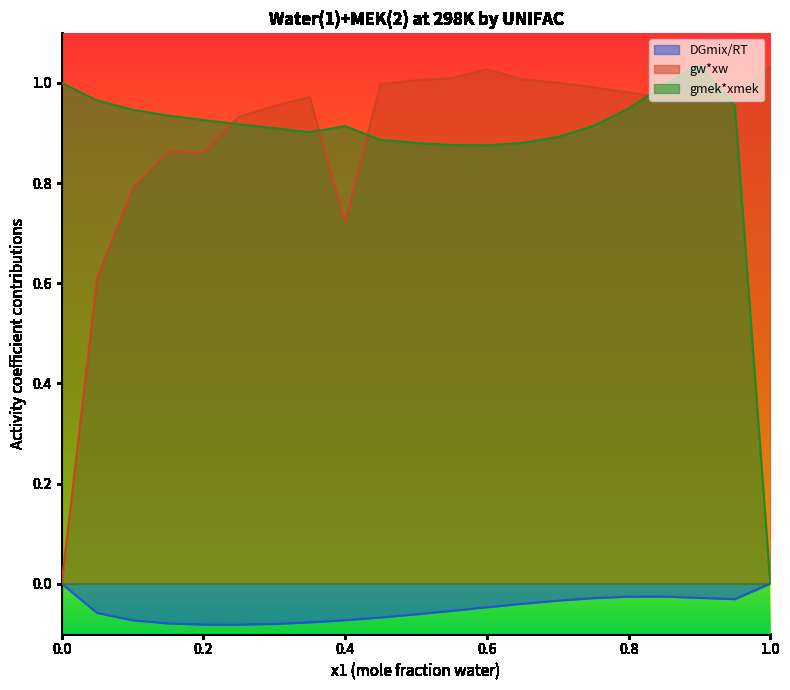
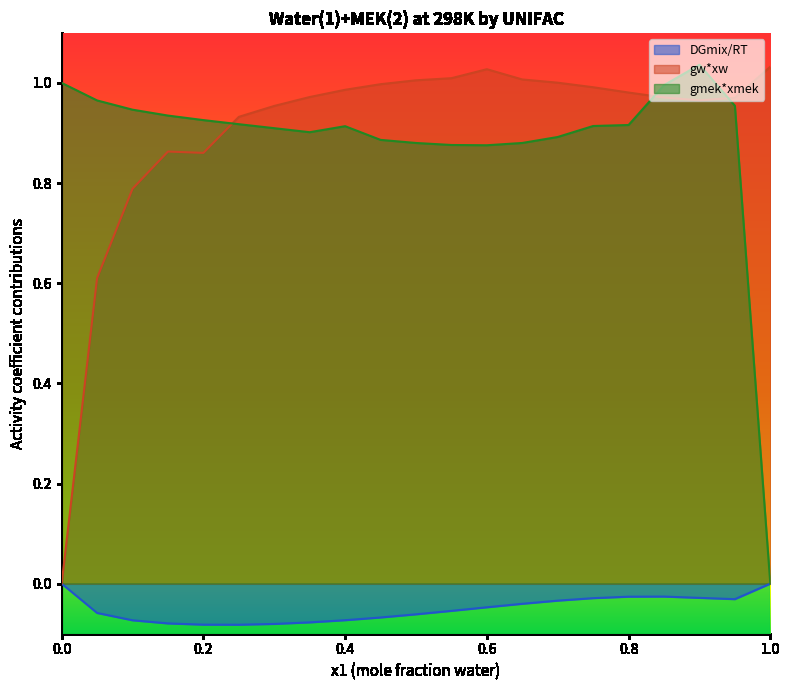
  {
    "gw*xw": {
      "0.2": 0.86,
-     "0.4": 0.72,
+     "0.4": 0.99,
      "0.6": 1.03,
      "0.8": 0.98,
      "1.0": 1.03
    },
    "gmek*xmek": {
      "0.0": 1.00,
      "0.2": 0.93,
      "0.4": 0.91,
      "0.6": 0.88,
-     "0.8": 0.95
+     "0.8": 0.92
    }
  }
